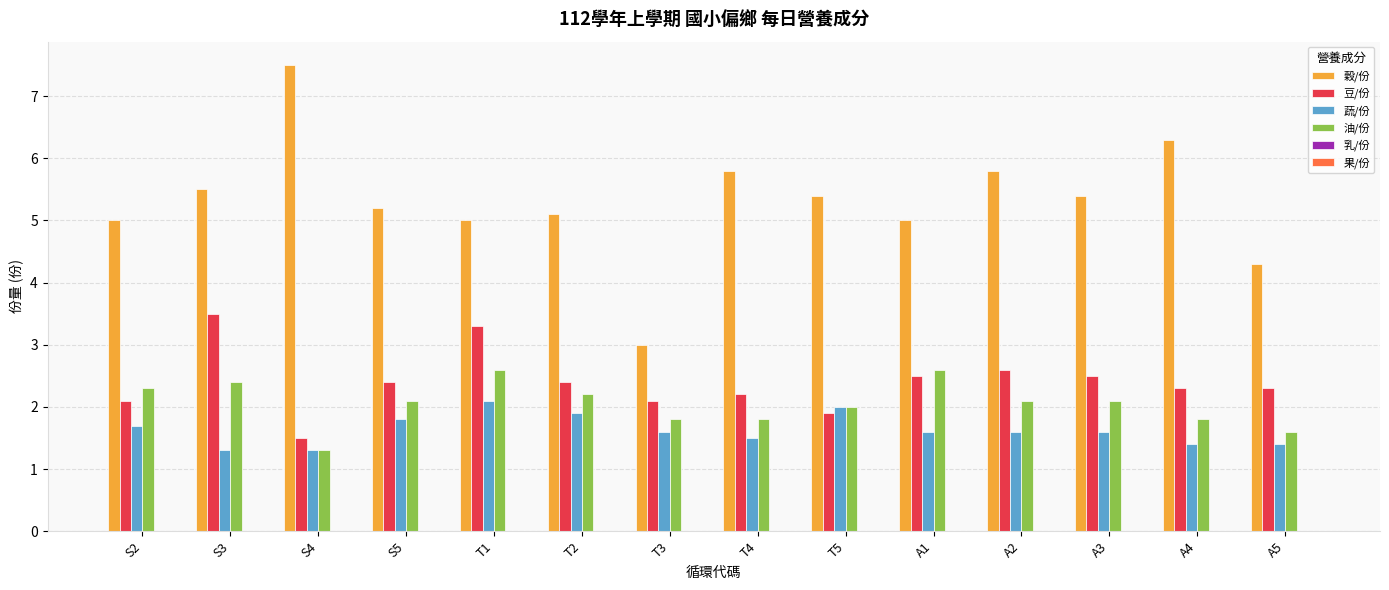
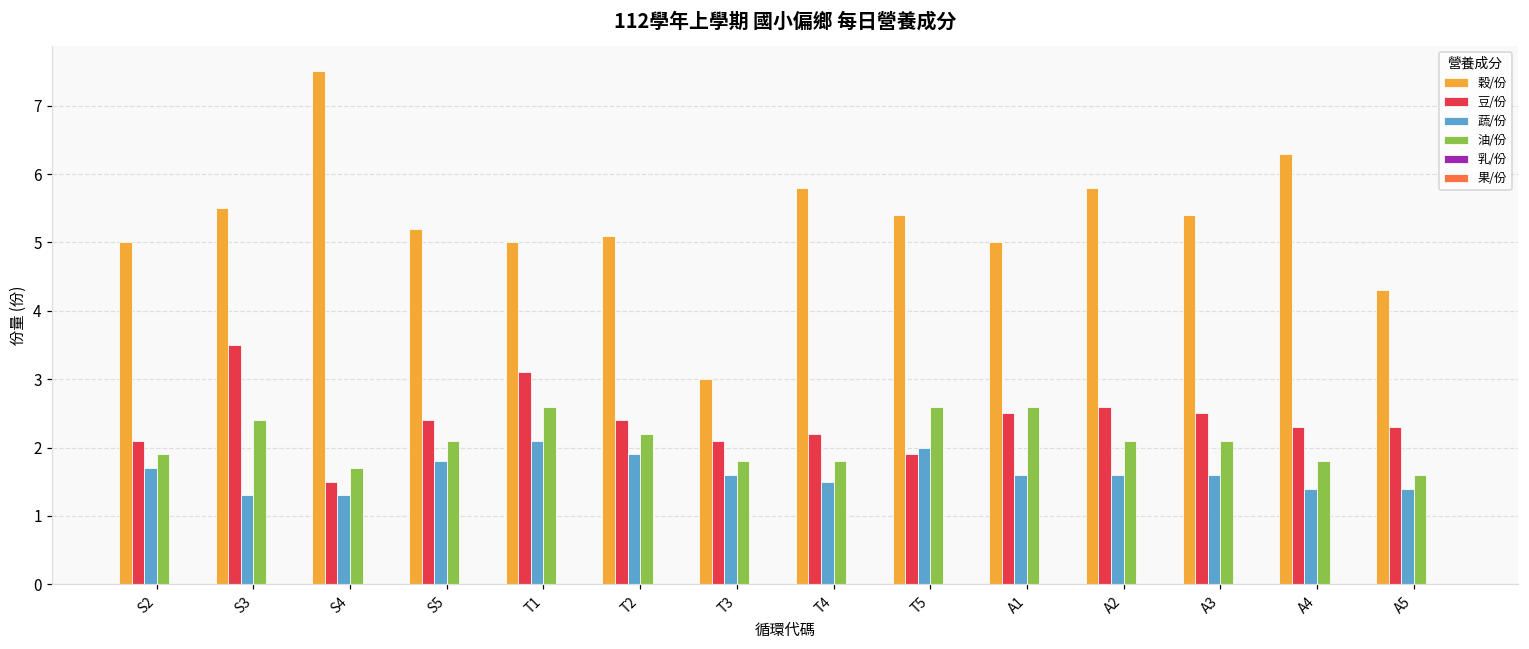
  {
    "豆/份": {
      "S2": 2.1,
      "S3": 3.5,
      "S4": 1.5,
      "S5": 2.4,
-     "T1": 3.3,
+     "T1": 3.1,
      "T2": 2.4,
      "T3": 2.1,
      "T4": 2.2,
      "T5": 1.9,
      "A1": 2.5,
      "A2": 2.6,
      "A3": 2.5,
      "A4": 2.3,
      "A5": 2.3
    },
    "蔬/份": {
      "S2": 1.7,
      "S3": 1.3,
      "S4": 1.3,
      "S5": 1.8,
      "T1": 2.1,
      "T2": 1.9,
      "T3": 1.6,
      "T4": 1.5,
      "T5": 2.0,
      "A1": 1.6,
      "A2": 1.6,
      "A3": 1.6,
      "A4": 1.4,
      "A5": 1.4
    },
    "油/份": {
-     "S2": 2.3,
+     "S2": 1.9,
      "S3": 2.4,
-     "S4": 1.3,
+     "S4": 1.7,
      "S5": 2.1,
      "T1": 2.6,
      "T2": 2.2,
      "T3": 1.8,
      "T4": 1.8,
-     "T5": 2.0,
+     "T5": 2.6,
      "A1": 2.6,
      "A2": 2.1,
      "A3": 2.1,
      "A4": 1.8,
      "A5": 1.6
    },
    "乳/份": {
      "S2": 0.0,
      "S3": 0.0,
      "S4": 0.0,
      "S5": 0.0,
      "T1": 0.0,
      "T2": 0.0,
      "T3": 0.0,
      "T4": 0.0,
      "T5": 0.0,
      "A1": 0.0,
      "A2": 0.0,
      "A3": 0.0,
      "A4": 0.0,
      "A5": 0.0
    }
  }
